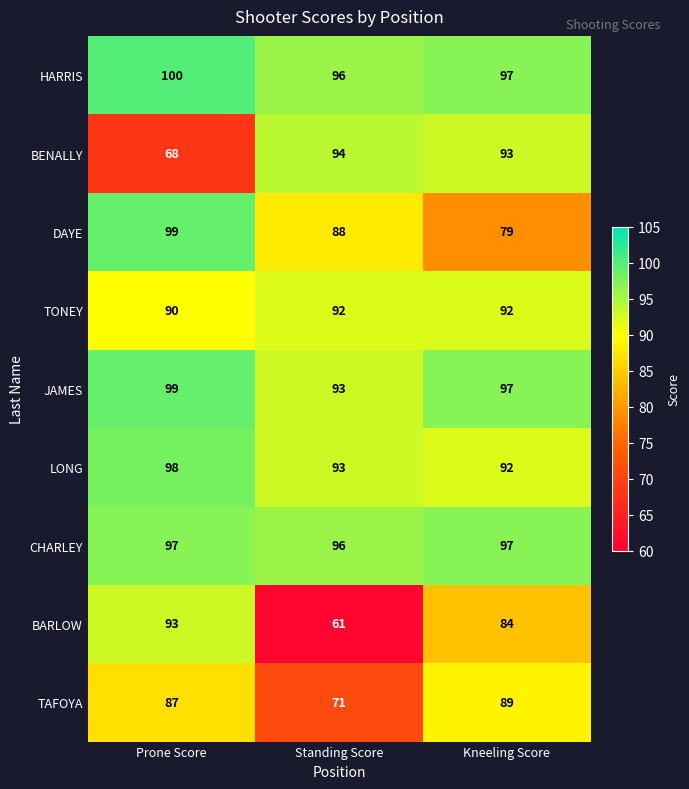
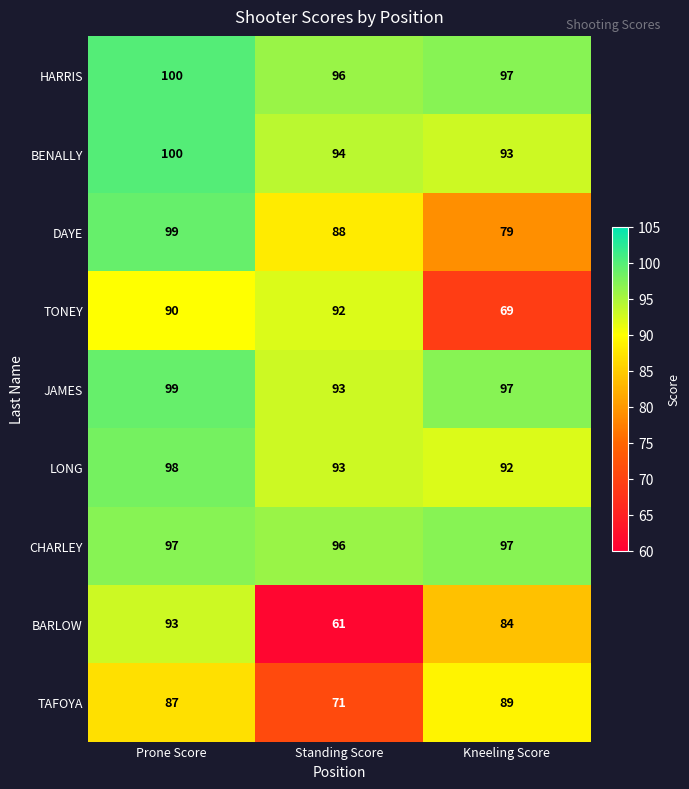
  {
    "HARRIS": {
      "Prone Score": 100,
      "Standing Score": 96,
      "Kneeling Score": 97
    },
    "BENALLY": {
-     "Prone Score": 68,
+     "Prone Score": 100,
      "Standing Score": 94,
      "Kneeling Score": 93
    },
    "DAYE": {
      "Prone Score": 99,
      "Standing Score": 88,
      "Kneeling Score": 79
    },
    "TONEY": {
      "Prone Score": 90,
      "Standing Score": 92,
-     "Kneeling Score": 92
+     "Kneeling Score": 69
    },
    "JAMES": {
      "Prone Score": 99,
      "Standing Score": 93,
      "Kneeling Score": 97
    },
    "LONG": {
      "Prone Score": 98,
      "Standing Score": 93,
      "Kneeling Score": 92
    },
    "CHARLEY": {
      "Prone Score": 97,
      "Standing Score": 96,
      "Kneeling Score": 97
    },
    "BARLOW": {
      "Prone Score": 93,
      "Standing Score": 61,
      "Kneeling Score": 84
    },
    "TAFOYA": {
      "Prone Score": 87,
      "Standing Score": 71,
      "Kneeling Score": 89
    }
  }
